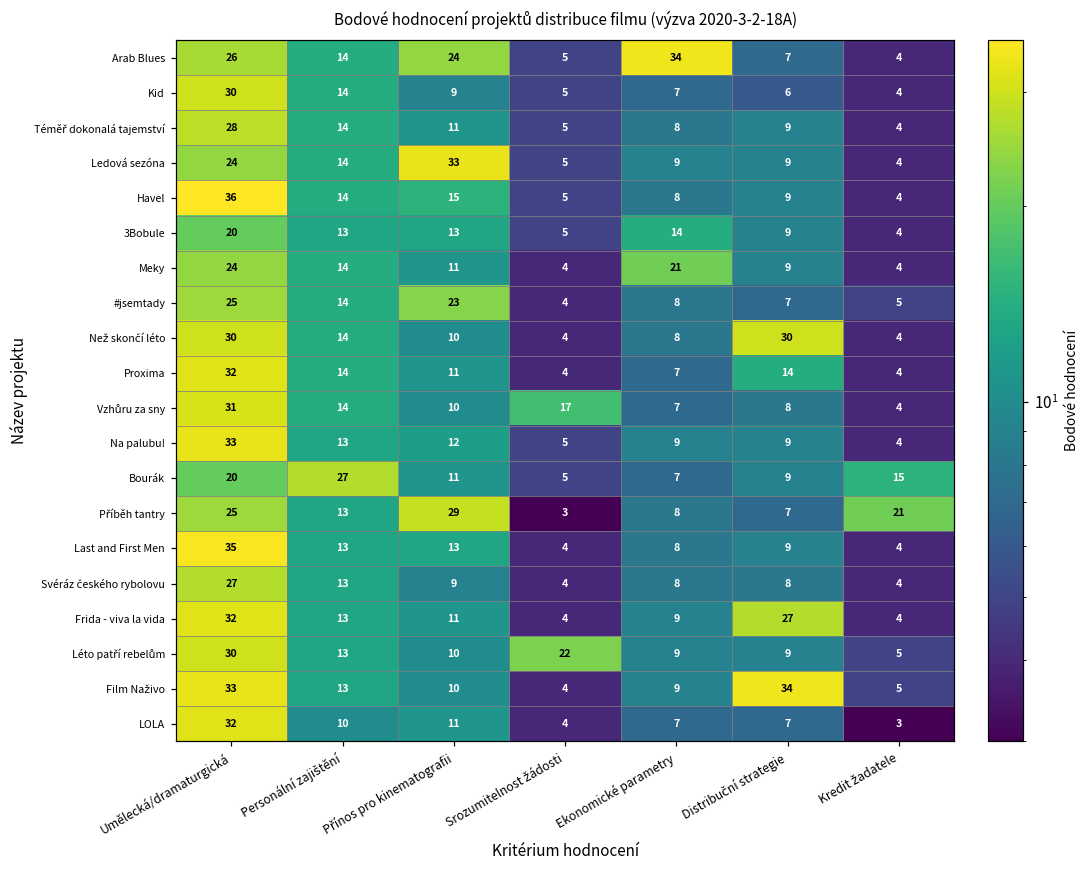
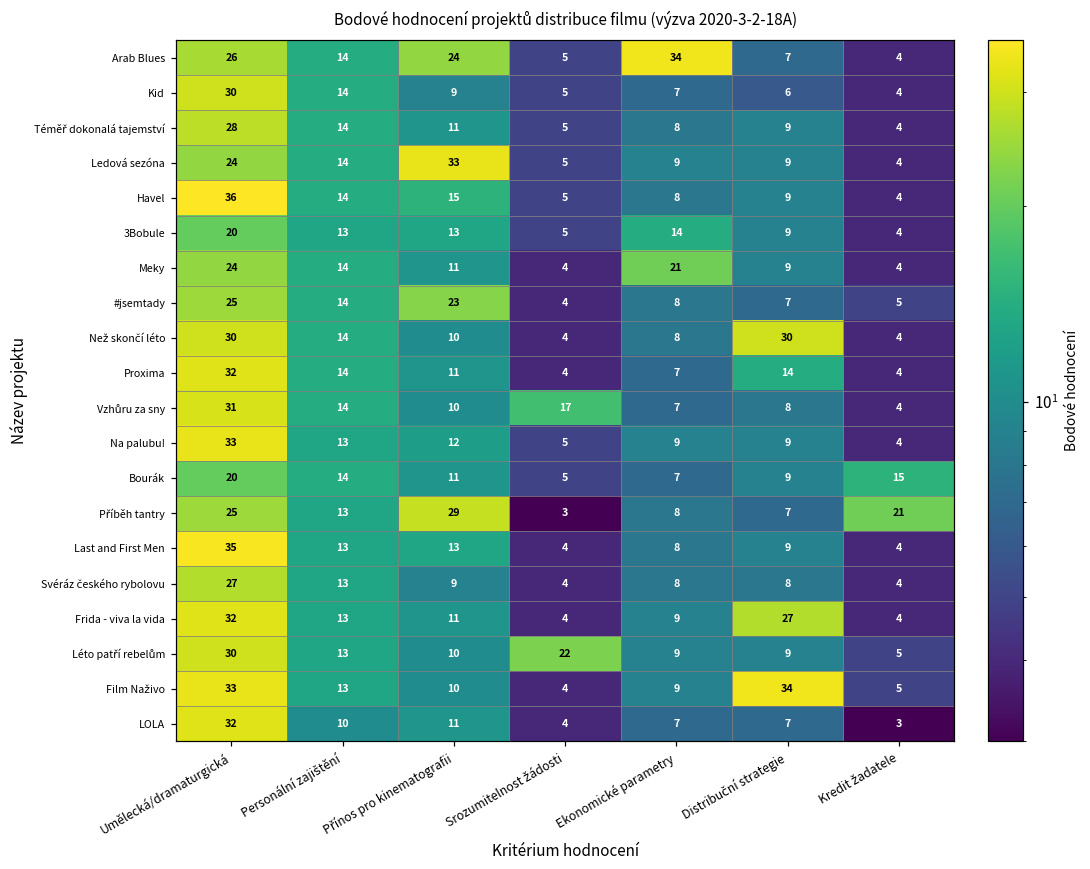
  {
    "Arab Blues": {
      "Umělecká/dramaturgická": 26,
      "Personální zajištění": 14,
      "Přínos pro kinematografii": 24,
      "Srozumitelnost žádosti": 5,
      "Ekonomické parametry": 34,
      "Distribuční strategie": 7,
      "Kredit žadatele": 4
    },
    "Kid": {
      "Umělecká/dramaturgická": 30,
      "Personální zajištění": 14,
      "Přínos pro kinematografii": 9,
      "Srozumitelnost žádosti": 5,
      "Ekonomické parametry": 7,
      "Distribuční strategie": 6,
      "Kredit žadatele": 4
    },
    "Téměř dokonalá tajemství": {
      "Umělecká/dramaturgická": 28,
      "Personální zajištění": 14,
      "Přínos pro kinematografii": 11,
      "Srozumitelnost žádosti": 5,
      "Ekonomické parametry": 8,
      "Distribuční strategie": 9,
      "Kredit žadatele": 4
    },
    "Ledová sezóna": {
      "Umělecká/dramaturgická": 24,
      "Personální zajištění": 14,
      "Přínos pro kinematografii": 33,
      "Srozumitelnost žádosti": 5,
      "Ekonomické parametry": 9,
      "Distribuční strategie": 9,
      "Kredit žadatele": 4
    },
    "Havel": {
      "Umělecká/dramaturgická": 36,
      "Personální zajištění": 14,
      "Přínos pro kinematografii": 15,
      "Srozumitelnost žádosti": 5,
      "Ekonomické parametry": 8,
      "Distribuční strategie": 9,
      "Kredit žadatele": 4
    },
    "3Bobule": {
      "Umělecká/dramaturgická": 20,
      "Personální zajištění": 13,
      "Přínos pro kinematografii": 13,
      "Srozumitelnost žádosti": 5,
      "Ekonomické parametry": 14,
      "Distribuční strategie": 9,
      "Kredit žadatele": 4
    },
    "Meky": {
      "Umělecká/dramaturgická": 24,
      "Personální zajištění": 14,
      "Přínos pro kinematografii": 11,
      "Srozumitelnost žádosti": 4,
      "Ekonomické parametry": 21,
      "Distribuční strategie": 9,
      "Kredit žadatele": 4
    },
    "#jsemtady": {
      "Umělecká/dramaturgická": 25,
      "Personální zajištění": 14,
      "Přínos pro kinematografii": 23,
      "Srozumitelnost žádosti": 4,
      "Ekonomické parametry": 8,
      "Distribuční strategie": 7,
      "Kredit žadatele": 5
    },
    "Než skončí léto": {
      "Umělecká/dramaturgická": 30,
      "Personální zajištění": 14,
      "Přínos pro kinematografii": 10,
      "Srozumitelnost žádosti": 4,
      "Ekonomické parametry": 8,
      "Distribuční strategie": 30,
      "Kredit žadatele": 4
    },
    "Proxima": {
      "Umělecká/dramaturgická": 32,
      "Personální zajištění": 14,
      "Přínos pro kinematografii": 11,
      "Srozumitelnost žádosti": 4,
      "Ekonomické parametry": 7,
      "Distribuční strategie": 14,
      "Kredit žadatele": 4
    },
    "Vzhůru za sny": {
      "Umělecká/dramaturgická": 31,
      "Personální zajištění": 14,
      "Přínos pro kinematografii": 10,
      "Srozumitelnost žádosti": 17,
      "Ekonomické parametry": 7,
      "Distribuční strategie": 8,
      "Kredit žadatele": 4
    },
    "Na palubu!": {
      "Umělecká/dramaturgická": 33,
      "Personální zajištění": 13,
      "Přínos pro kinematografii": 12,
      "Srozumitelnost žádosti": 5,
      "Ekonomické parametry": 9,
      "Distribuční strategie": 9,
      "Kredit žadatele": 4
    },
    "Bourák": {
      "Umělecká/dramaturgická": 20,
-     "Personální zajištění": 27,
+     "Personální zajištění": 14,
      "Přínos pro kinematografii": 11,
      "Srozumitelnost žádosti": 5,
      "Ekonomické parametry": 7,
      "Distribuční strategie": 9,
      "Kredit žadatele": 15
    },
    "Příběh tantry": {
      "Umělecká/dramaturgická": 25,
      "Personální zajištění": 13,
      "Přínos pro kinematografii": 29,
      "Srozumitelnost žádosti": 3,
      "Ekonomické parametry": 8,
      "Distribuční strategie": 7,
      "Kredit žadatele": 21
    },
    "Last and First Men": {
      "Umělecká/dramaturgická": 35,
      "Personální zajištění": 13,
      "Přínos pro kinematografii": 13,
      "Srozumitelnost žádosti": 4,
      "Ekonomické parametry": 8,
      "Distribuční strategie": 9,
      "Kredit žadatele": 4
    },
    "Svéráz českého rybolovu": {
      "Umělecká/dramaturgická": 27,
      "Personální zajištění": 13,
      "Přínos pro kinematografii": 9,
      "Srozumitelnost žádosti": 4,
      "Ekonomické parametry": 8,
      "Distribuční strategie": 8,
      "Kredit žadatele": 4
    },
    "Frida - viva la vida": {
      "Umělecká/dramaturgická": 32,
      "Personální zajištění": 13,
      "Přínos pro kinematografii": 11,
      "Srozumitelnost žádosti": 4,
      "Ekonomické parametry": 9,
      "Distribuční strategie": 27,
      "Kredit žadatele": 4
    },
    "Léto patří rebelům": {
      "Umělecká/dramaturgická": 30,
      "Personální zajištění": 13,
      "Přínos pro kinematografii": 10,
      "Srozumitelnost žádosti": 22,
      "Ekonomické parametry": 9,
      "Distribuční strategie": 9,
      "Kredit žadatele": 5
    },
    "Film Naživo": {
      "Umělecká/dramaturgická": 33,
      "Personální zajištění": 13,
      "Přínos pro kinematografii": 10,
      "Srozumitelnost žádosti": 4,
      "Ekonomické parametry": 9,
      "Distribuční strategie": 34,
      "Kredit žadatele": 5
    },
    "LOLA": {
      "Umělecká/dramaturgická": 32,
      "Personální zajištění": 10,
      "Přínos pro kinematografii": 11,
      "Srozumitelnost žádosti": 4,
      "Ekonomické parametry": 7,
      "Distribuční strategie": 7,
      "Kredit žadatele": 3
    }
  }
